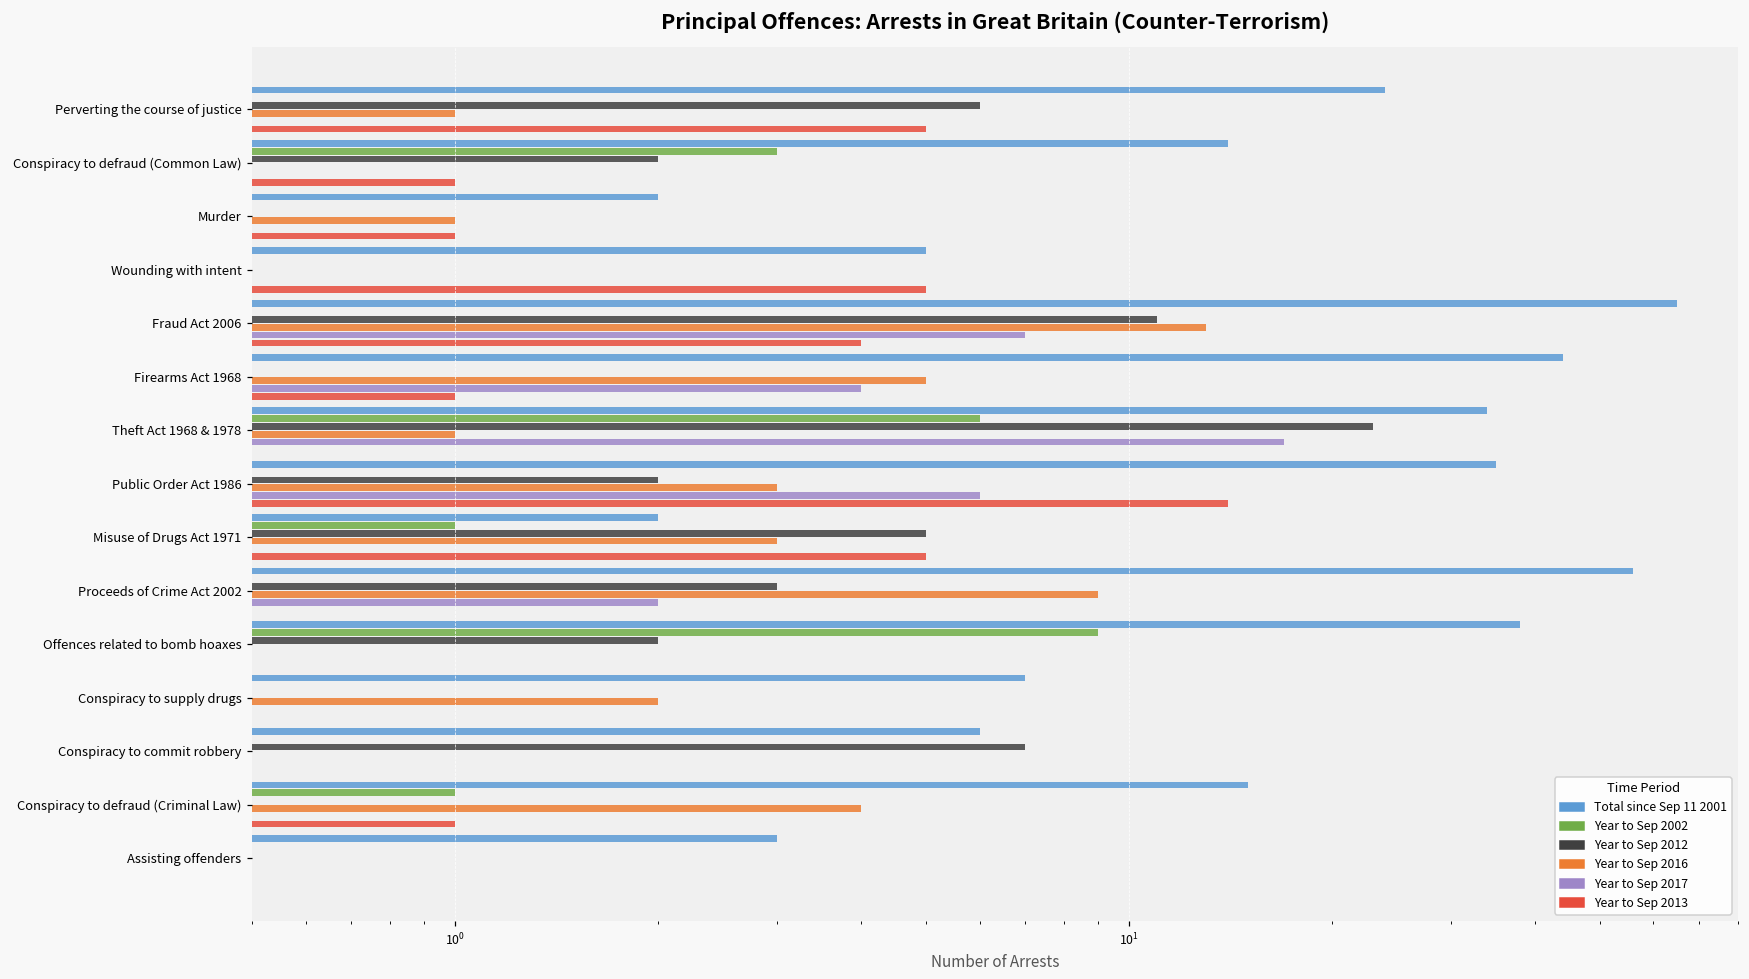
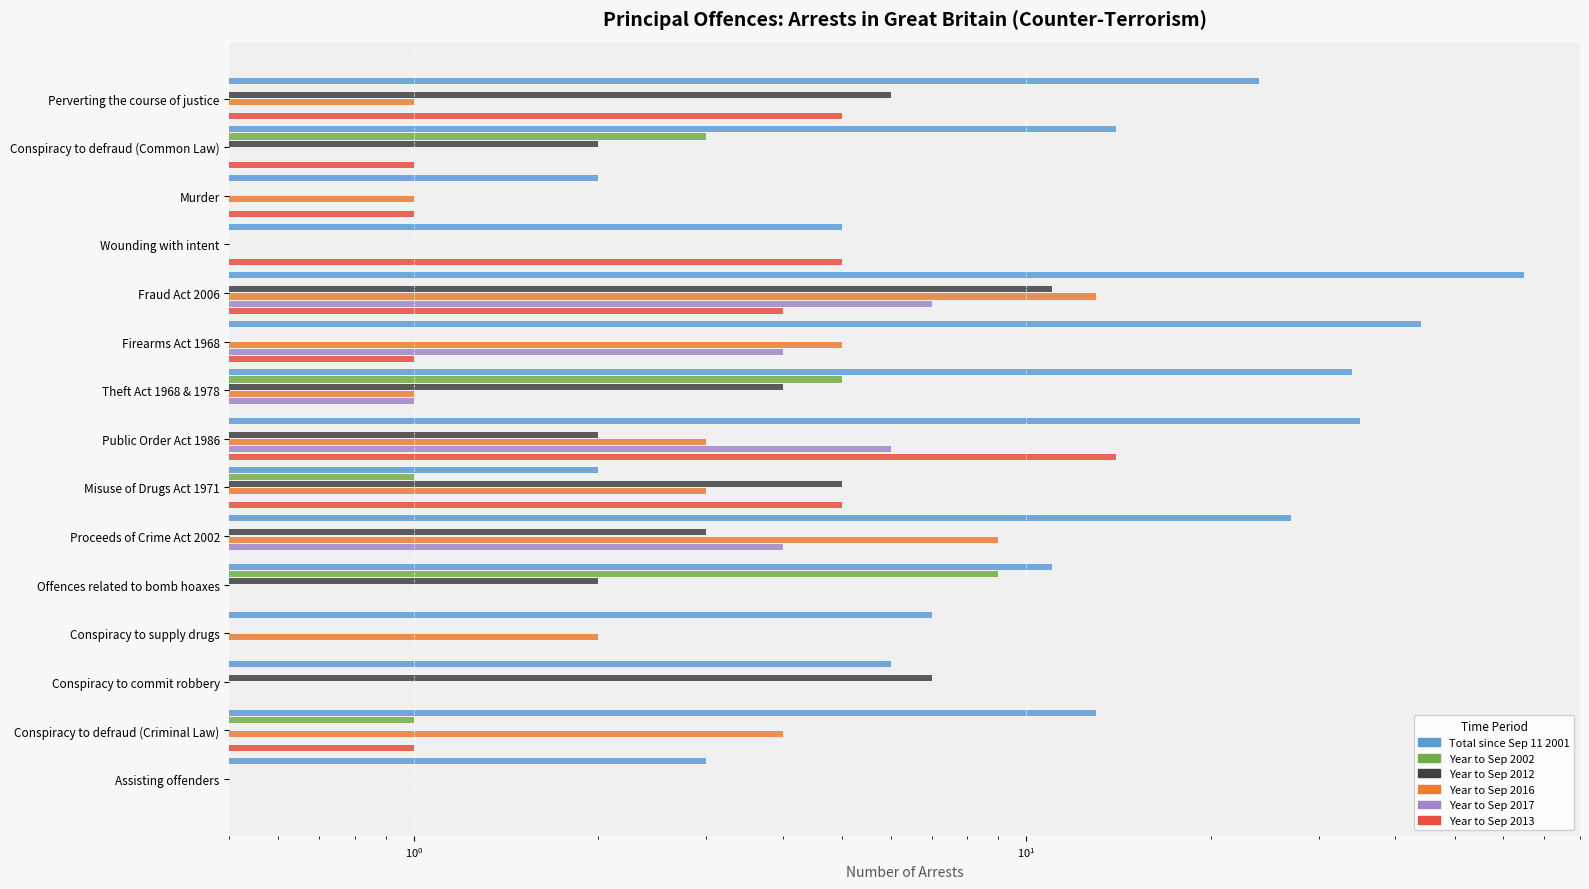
  {
    "Total since Sep 11 2001": {
      "Perverting the course of justice": 24,
      "Conspiracy to defraud (Common Law)": 14,
      "Murder": 2,
      "Wounding with intent": 5,
      "Fraud Act 2006": 65,
      "Firearms Act 1968": 44,
      "Theft Act 1968 & 1978": 34,
      "Public Order Act 1986": 35,
      "Misuse of Drugs Act 1971": 2,
-     "Proceeds of Crime Act 2002": 56,
-     "Offences related to bomb hoaxes": 38,
+     "Proceeds of Crime Act 2002": 27,
+     "Offences related to bomb hoaxes": 11,
      "Conspiracy to supply drugs": 7,
      "Conspiracy to commit robbery": 6,
-     "Conspiracy to defraud (Criminal Law)": 15,
+     "Conspiracy to defraud (Criminal Law)": 13,
      "Assisting offenders": 3
    },
    "Year to Sep 2002": {
      "Conspiracy to defraud (Common Law)": 3,
-     "Theft Act 1968 & 1978": 6,
+     "Theft Act 1968 & 1978": 5,
      "Misuse of Drugs Act 1971": 1,
      "Offences related to bomb hoaxes": 9,
      "Conspiracy to defraud (Criminal Law)": 1
    },
    "Year to Sep 2012": {
      "Perverting the course of justice": 6,
      "Conspiracy to defraud (Common Law)": 2,
      "Fraud Act 2006": 11,
-     "Theft Act 1968 & 1978": 23,
+     "Theft Act 1968 & 1978": 4,
      "Public Order Act 1986": 2,
      "Misuse of Drugs Act 1971": 5,
      "Proceeds of Crime Act 2002": 3,
      "Offences related to bomb hoaxes": 2,
      "Conspiracy to commit robbery": 7
    },
    "Year to Sep 2017": {
      "Fraud Act 2006": 7,
      "Firearms Act 1968": 4,
-     "Theft Act 1968 & 1978": 17,
+     "Theft Act 1968 & 1978": 1,
      "Public Order Act 1986": 6,
-     "Proceeds of Crime Act 2002": 2
+     "Proceeds of Crime Act 2002": 4
    }
  }
